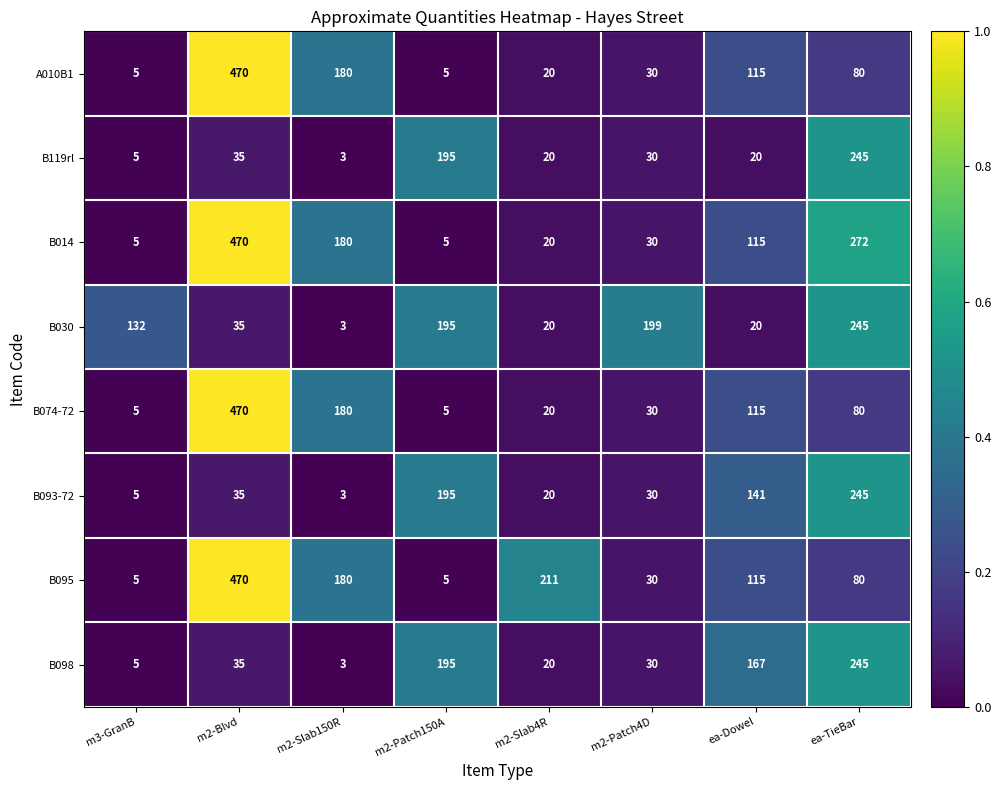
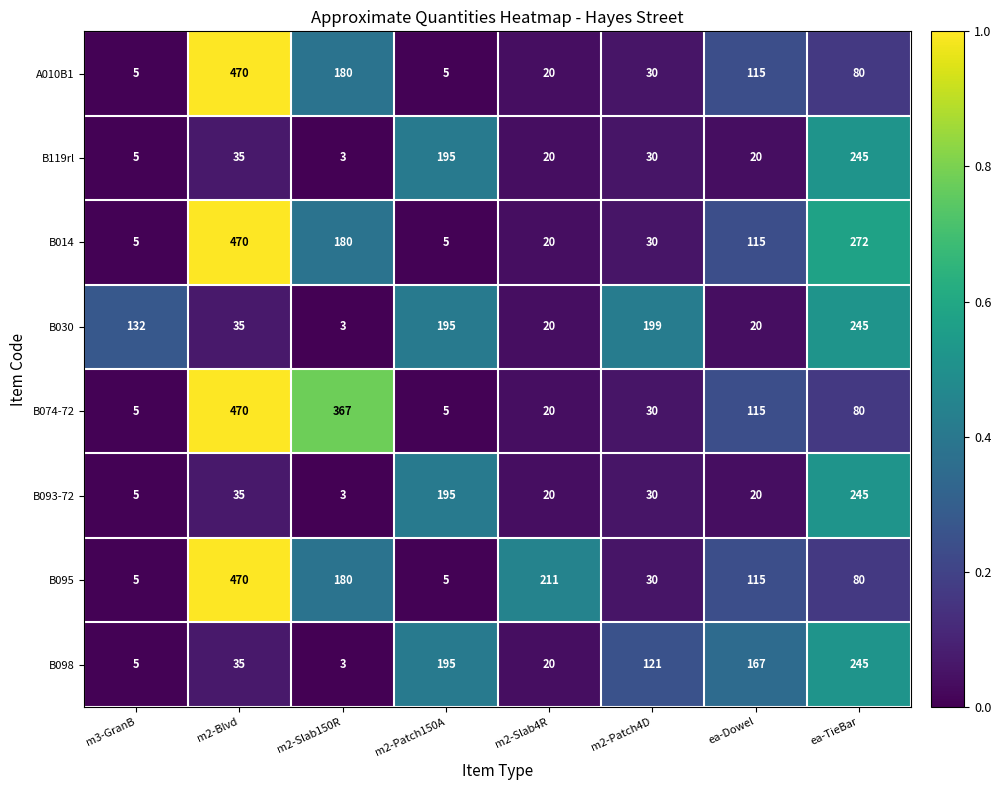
  {
    "A010B1": {
      "m3-GranB": 5,
      "m2-Blvd": 470,
      "m2-Slab150R": 180,
      "m2-Patch150A": 5,
      "m2-Slab4R": 20,
      "m2-Patch4D": 30,
      "ea-Dowel": 115,
      "ea-TieBar": 80
    },
    "B119rl": {
      "m3-GranB": 5,
      "m2-Blvd": 35,
      "m2-Slab150R": 3,
      "m2-Patch150A": 195,
      "m2-Slab4R": 20,
      "m2-Patch4D": 30,
      "ea-Dowel": 20,
      "ea-TieBar": 245
    },
    "B014": {
      "m3-GranB": 5,
      "m2-Blvd": 470,
      "m2-Slab150R": 180,
      "m2-Patch150A": 5,
      "m2-Slab4R": 20,
      "m2-Patch4D": 30,
      "ea-Dowel": 115,
      "ea-TieBar": 272
    },
    "B030": {
      "m3-GranB": 132,
      "m2-Blvd": 35,
      "m2-Slab150R": 3,
      "m2-Patch150A": 195,
      "m2-Slab4R": 20,
      "m2-Patch4D": 199,
      "ea-Dowel": 20,
      "ea-TieBar": 245
    },
    "B074-72": {
      "m3-GranB": 5,
      "m2-Blvd": 470,
-     "m2-Slab150R": 180,
+     "m2-Slab150R": 367,
      "m2-Patch150A": 5,
      "m2-Slab4R": 20,
      "m2-Patch4D": 30,
      "ea-Dowel": 115,
      "ea-TieBar": 80
    },
    "B093-72": {
      "m3-GranB": 5,
      "m2-Blvd": 35,
      "m2-Slab150R": 3,
      "m2-Patch150A": 195,
      "m2-Slab4R": 20,
      "m2-Patch4D": 30,
-     "ea-Dowel": 141,
+     "ea-Dowel": 20,
      "ea-TieBar": 245
    },
    "B095": {
      "m3-GranB": 5,
      "m2-Blvd": 470,
      "m2-Slab150R": 180,
      "m2-Patch150A": 5,
      "m2-Slab4R": 211,
      "m2-Patch4D": 30,
      "ea-Dowel": 115,
      "ea-TieBar": 80
    },
    "B098": {
      "m3-GranB": 5,
      "m2-Blvd": 35,
      "m2-Slab150R": 3,
      "m2-Patch150A": 195,
      "m2-Slab4R": 20,
-     "m2-Patch4D": 30,
+     "m2-Patch4D": 121,
      "ea-Dowel": 167,
      "ea-TieBar": 245
    }
  }
